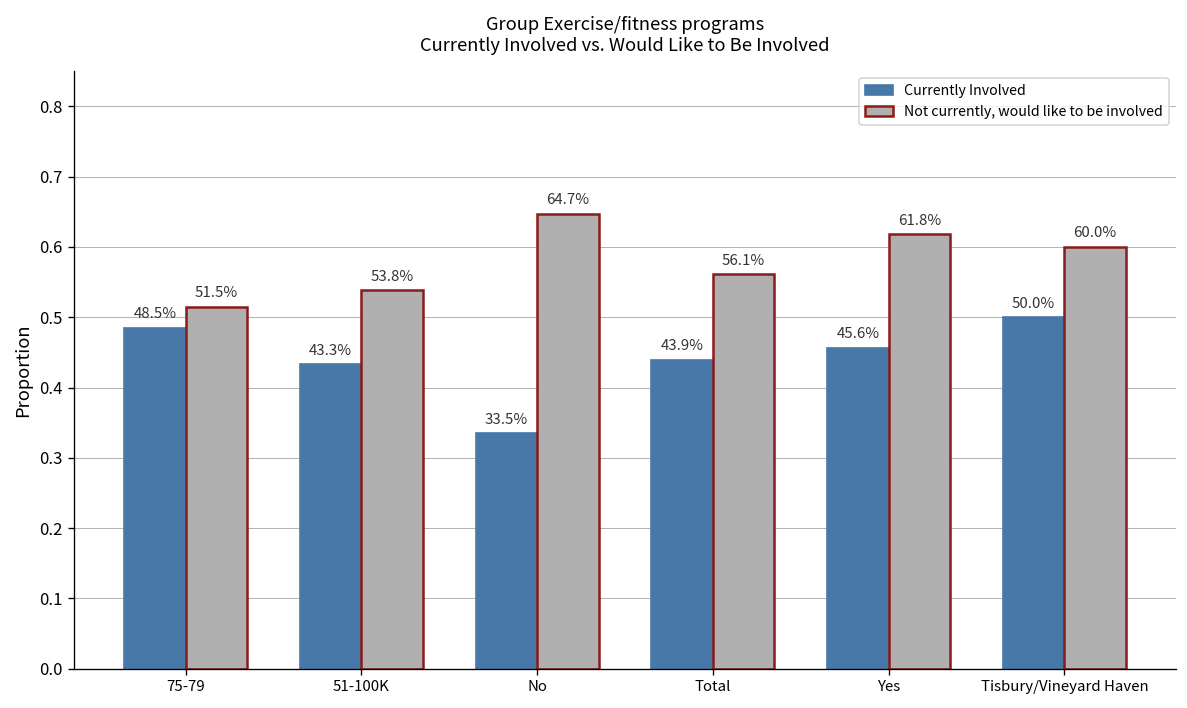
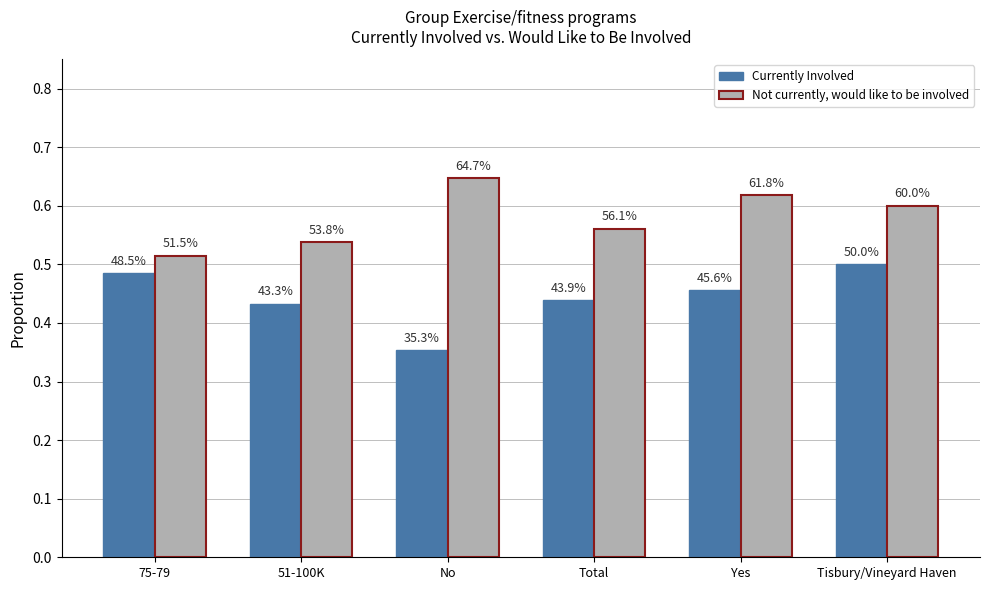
  {
    "Currently Involved": {
      "75-79": "48.5%",
      "51-100K": "43.3%",
-     "No": "33.5%",
+     "No": "35.3%",
      "Total": "43.9%",
      "Yes": "45.6%",
      "Tisbury/Vineyard Haven": "50.0%"
    },
    "Not currently, would like to be involved": {
      "75-79": "51.5%",
      "51-100K": "53.8%",
      "No": "64.7%",
      "Total": "56.1%",
      "Yes": "61.8%",
      "Tisbury/Vineyard Haven": "60.0%"
    }
  }
